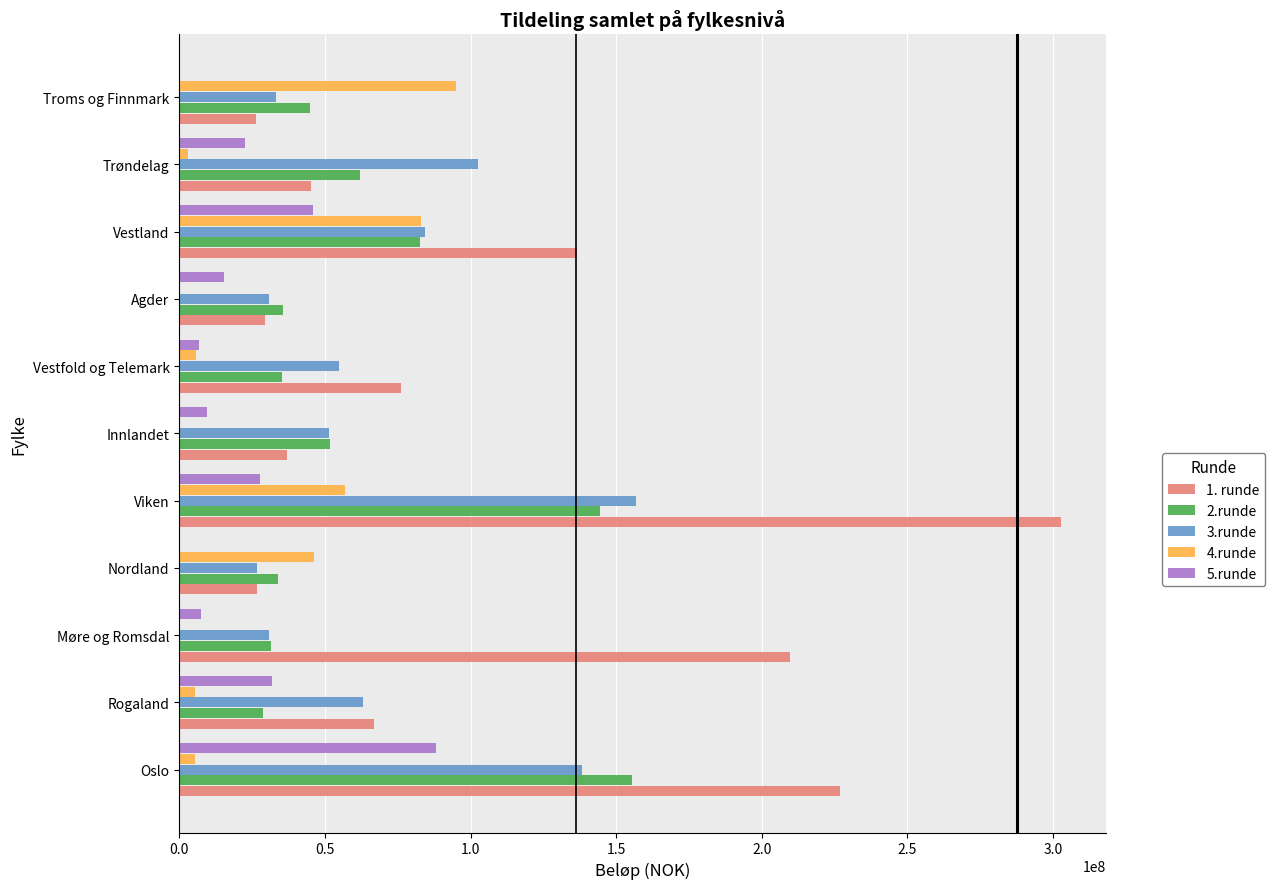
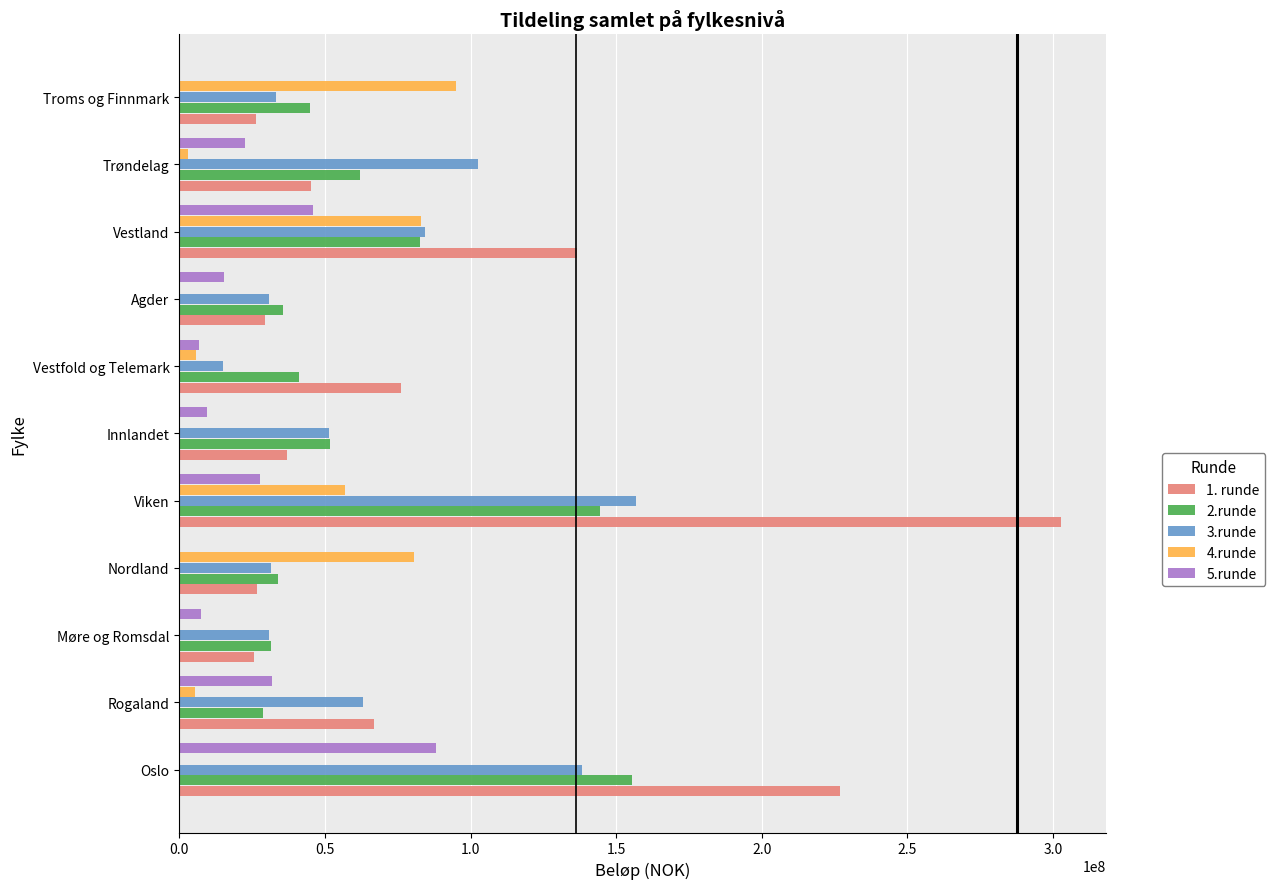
  {
    "1. runde": {
      "Troms og Finnmark": 26000000,
      "Trøndelag": 45000000,
      "Vestland": 137000000,
      "Agder": 29000000,
      "Vestfold og Telemark": 76000000,
      "Innlandet": 37000000,
      "Viken": 303000000,
      "Nordland": 27000000,
-     "Møre og Romsdal": 210000000,
+     "Møre og Romsdal": 26000000,
      "Rogaland": 67000000,
      "Oslo": 227000000
    },
    "2.runde": {
      "Troms og Finnmark": 45000000,
      "Trøndelag": 62000000,
      "Vestland": 82000000,
      "Agder": 36000000,
-     "Vestfold og Telemark": 35000000,
+     "Vestfold og Telemark": 41000000,
      "Innlandet": 52000000,
      "Viken": 144000000,
      "Nordland": 34000000,
      "Møre og Romsdal": 32000000,
      "Rogaland": 29000000,
      "Oslo": 155000000
    },
    "3.runde": {
      "Troms og Finnmark": 33000000,
      "Trøndelag": 102000000,
      "Vestland": 84000000,
      "Agder": 31000000,
-     "Vestfold og Telemark": 55000000,
+     "Vestfold og Telemark": 15000000,
      "Innlandet": 51000000,
      "Viken": 157000000,
-     "Nordland": 27000000,
+     "Nordland": 31000000,
      "Møre og Romsdal": 31000000,
      "Rogaland": 63000000,
      "Oslo": 138000000
    },
    "4.runde": {
      "Troms og Finnmark": 95000000,
      "Trøndelag": 3000000,
      "Vestland": 83000000,
      "Agder": 0,
      "Vestfold og Telemark": 6000000,
      "Innlandet": 0,
      "Viken": 57000000,
-     "Nordland": 46000000,
+     "Nordland": 81000000,
      "Møre og Romsdal": 0,
      "Rogaland": 5000000,
-     "Oslo": 6000000
+     "Oslo": 0
    },
    "5.runde": {
      "Troms og Finnmark": 0,
      "Trøndelag": 22000000,
      "Vestland": 46000000,
      "Agder": 15000000,
      "Vestfold og Telemark": 7000000,
      "Innlandet": 9000000,
      "Viken": 28000000,
      "Nordland": 0,
      "Møre og Romsdal": 8000000,
      "Rogaland": 32000000,
      "Oslo": 88000000
    }
  }
